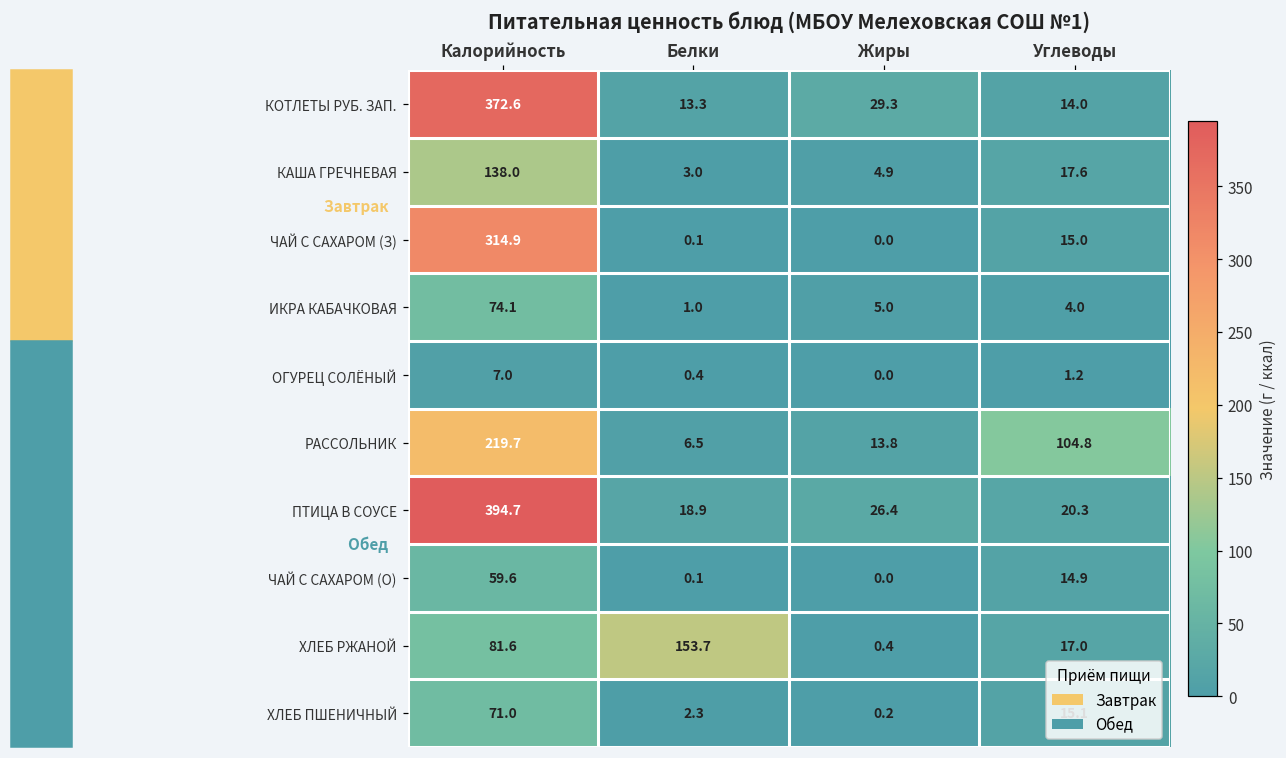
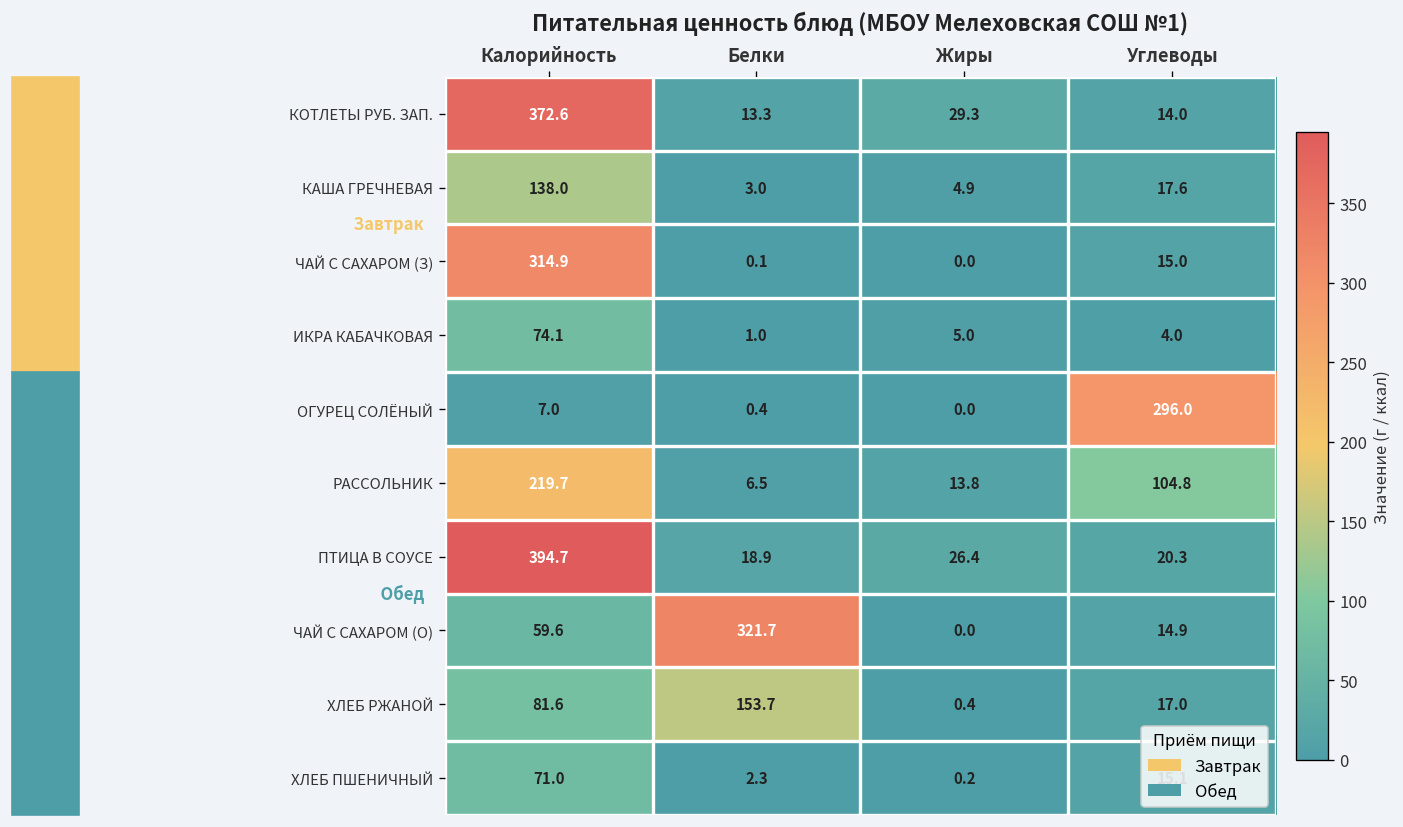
  {
    "КОТЛЕТЫ РУБ. ЗАП.": {
      "Калорийность": 372.6,
      "Белки": 13.3,
      "Жиры": 29.3,
      "Углеводы": 14.0
    },
    "КАША ГРЕЧНЕВАЯ": {
      "Калорийность": 138.0,
      "Белки": 3.0,
      "Жиры": 4.9,
      "Углеводы": 17.6
    },
    "ЧАЙ С САХАРОМ (З)": {
      "Калорийность": 314.9,
      "Белки": 0.1,
      "Жиры": 0.0,
      "Углеводы": 15.0
    },
    "ИКРА КАБАЧКОВАЯ": {
      "Калорийность": 74.1,
      "Белки": 1.0,
      "Жиры": 5.0,
      "Углеводы": 4.0
    },
    "ОГУРЕЦ СОЛЁНЫЙ": {
      "Калорийность": 7.0,
      "Белки": 0.4,
      "Жиры": 0.0,
-     "Углеводы": 1.2
+     "Углеводы": 296.0
    },
    "РАССОЛЬНИК": {
      "Калорийность": 219.7,
      "Белки": 6.5,
      "Жиры": 13.8,
      "Углеводы": 104.8
    },
    "ПТИЦА В СОУСЕ": {
      "Калорийность": 394.7,
      "Белки": 18.9,
      "Жиры": 26.4,
      "Углеводы": 20.3
    },
    "ЧАЙ С САХАРОМ (О)": {
      "Калорийность": 59.6,
-     "Белки": 0.1,
+     "Белки": 321.7,
      "Жиры": 0.0,
      "Углеводы": 14.9
    },
    "ХЛЕБ РЖАНОЙ": {
      "Калорийность": 81.6,
      "Белки": 153.7,
      "Жиры": 0.4,
      "Углеводы": 17.0
    },
    "ХЛЕБ ПШЕНИЧНЫЙ": {
      "Калорийность": 71.0,
      "Белки": 2.3,
      "Жиры": 0.2
    }
  }
